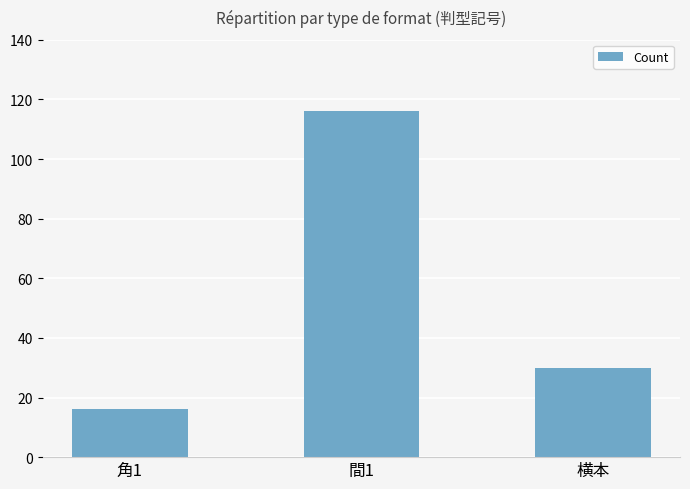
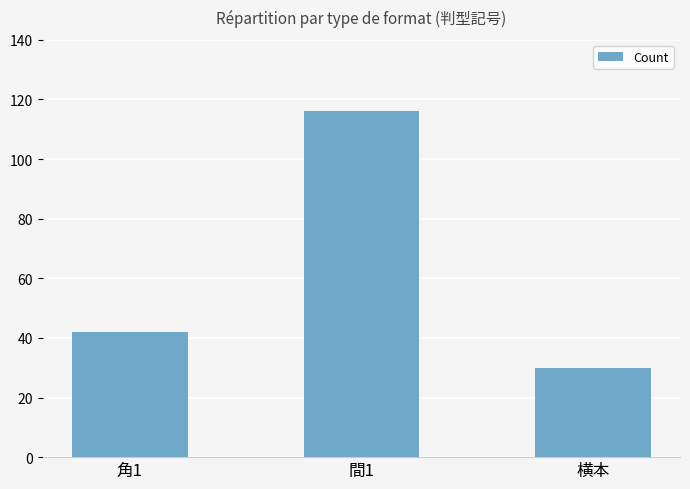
  {
-   "角1": 16,
+   "角1": 42,
    "間1": 116,
    "横本": 30
  }
